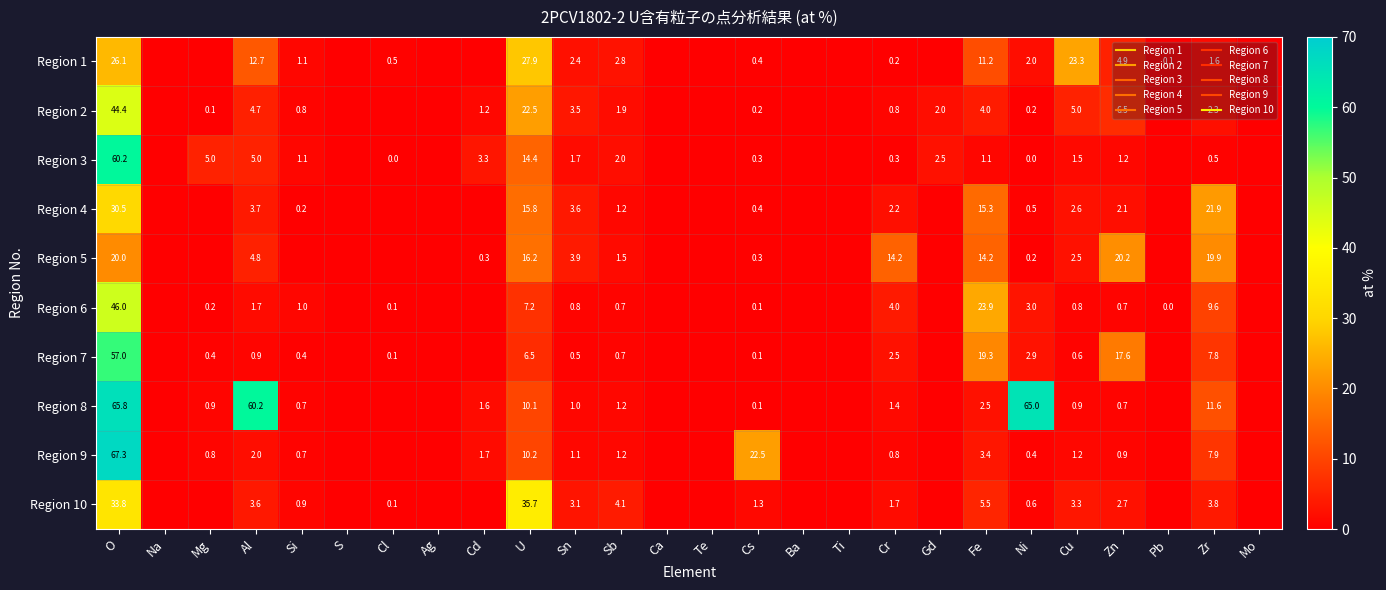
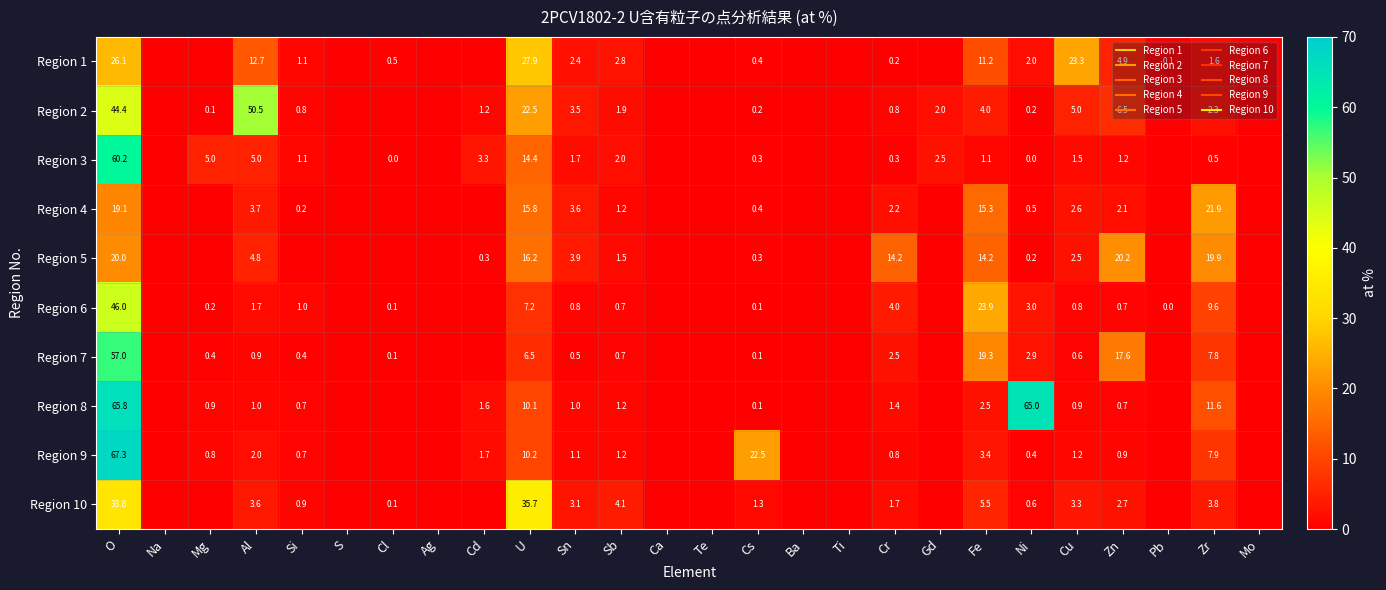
  {
    "Region 1": {
      "O": 26.1,
      "Al": 12.7,
      "Si": 1.1,
      "Cl": 0.5,
      "U": 27.9,
      "Sn": 2.4,
      "Sb": 2.8,
      "Cs": 0.4,
      "Cr": 0.2,
      "Fe": 11.2,
      "Ni": 2.0,
      "Cu": 23.3
    },
    "Region 2": {
      "O": 44.4,
      "Mg": 0.1,
-     "Al": 4.7,
+     "Al": 50.5,
      "Si": 0.8,
      "Cd": 1.2,
      "U": 22.5,
      "Sn": 3.5,
      "Sb": 1.9,
      "Cs": 0.2,
      "Cr": 0.8,
      "Gd": 2.0,
      "Fe": 4.0,
      "Ni": 0.2,
      "Cu": 5.0
    },
    "Region 3": {
      "O": 60.2,
      "Mg": 5.0,
      "Al": 5.0,
      "Si": 1.1,
      "Cl": 0.0,
      "Cd": 3.3,
      "U": 14.4,
      "Sn": 1.7,
      "Sb": 2.0,
      "Cs": 0.3,
      "Cr": 0.3,
      "Gd": 2.5,
      "Fe": 1.1,
      "Ni": 0.0,
      "Cu": 1.5,
      "Zn": 1.2,
      "Zr": 0.5
    },
    "Region 4": {
-     "O": 30.5,
+     "O": 19.1,
      "Al": 3.7,
      "Si": 0.2,
      "U": 15.8,
      "Sn": 3.6,
      "Sb": 1.2,
      "Cs": 0.4,
      "Cr": 2.2,
      "Fe": 15.3,
      "Ni": 0.5,
      "Cu": 2.6,
      "Zn": 2.1,
      "Zr": 21.9
    },
    "Region 5": {
      "O": 20.0,
      "Al": 4.8,
      "Cd": 0.3,
      "U": 16.2,
      "Sn": 3.9,
      "Sb": 1.5,
      "Cs": 0.3,
      "Cr": 14.2,
      "Fe": 14.2,
      "Ni": 0.2,
      "Cu": 2.5,
      "Zn": 20.2,
      "Zr": 19.9
    },
    "Region 6": {
      "O": 46.0,
      "Mg": 0.2,
      "Al": 1.7,
      "Si": 1.0,
      "Cl": 0.1,
      "U": 7.2,
      "Sn": 0.8,
      "Sb": 0.7,
      "Cs": 0.1,
      "Cr": 4.0,
      "Fe": 23.9,
      "Ni": 3.0,
      "Cu": 0.8,
      "Zn": 0.7,
      "Pb": 0.0,
      "Zr": 9.6
    },
    "Region 7": {
      "O": 57.0,
      "Mg": 0.4,
      "Al": 0.9,
      "Si": 0.4,
      "Cl": 0.1,
      "U": 6.5,
      "Sn": 0.5,
      "Sb": 0.7,
      "Cs": 0.1,
      "Cr": 2.5,
      "Fe": 19.3,
      "Ni": 2.9,
      "Cu": 0.6,
      "Zn": 17.6,
      "Zr": 7.8
    },
    "Region 8": {
      "O": 65.8,
      "Mg": 0.9,
-     "Al": 60.2,
+     "Al": 1.0,
      "Si": 0.7,
      "Cd": 1.6,
      "U": 10.1,
      "Sn": 1.0,
      "Sb": 1.2,
      "Cs": 0.1,
      "Cr": 1.4,
      "Fe": 2.5,
      "Ni": 65.0,
      "Cu": 0.9,
      "Zn": 0.7,
      "Zr": 11.6
    },
    "Region 9": {
      "O": 67.3,
      "Mg": 0.8,
      "Al": 2.0,
      "Si": 0.7,
      "Cd": 1.7,
      "U": 10.2,
      "Sn": 1.1,
      "Sb": 1.2,
      "Cs": 22.5,
      "Cr": 0.8,
      "Fe": 3.4,
      "Ni": 0.4,
      "Cu": 1.2,
      "Zn": 0.9,
      "Zr": 7.9
    },
    "Region 10": {
      "O": 33.8,
      "Al": 3.6,
      "Si": 0.9,
      "Cl": 0.1,
      "U": 35.7,
      "Sn": 3.1,
      "Sb": 4.1,
      "Cs": 1.3,
      "Cr": 1.7,
      "Fe": 5.5,
      "Ni": 0.6,
      "Cu": 3.3,
      "Zn": 2.7,
      "Zr": 3.8
    }
  }
